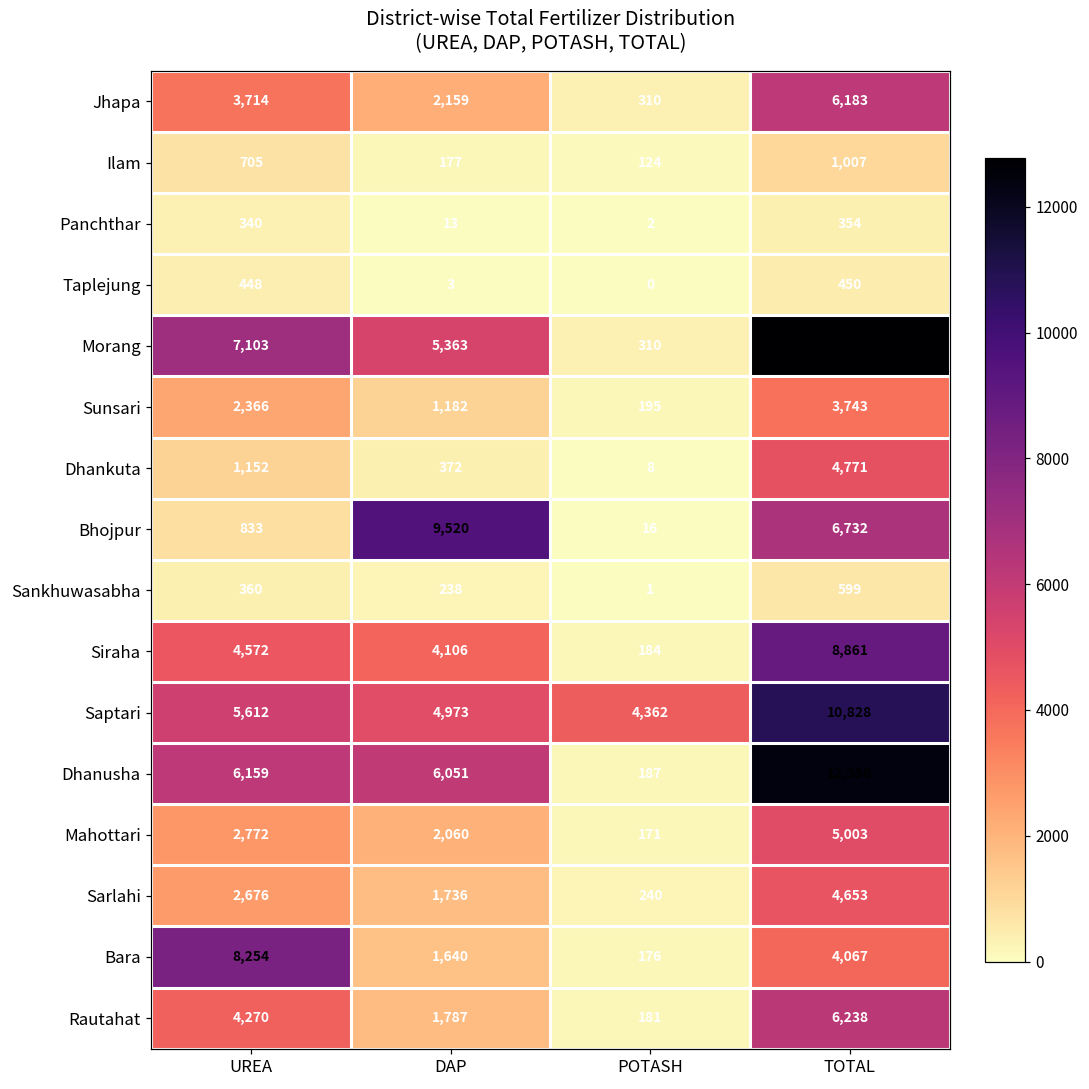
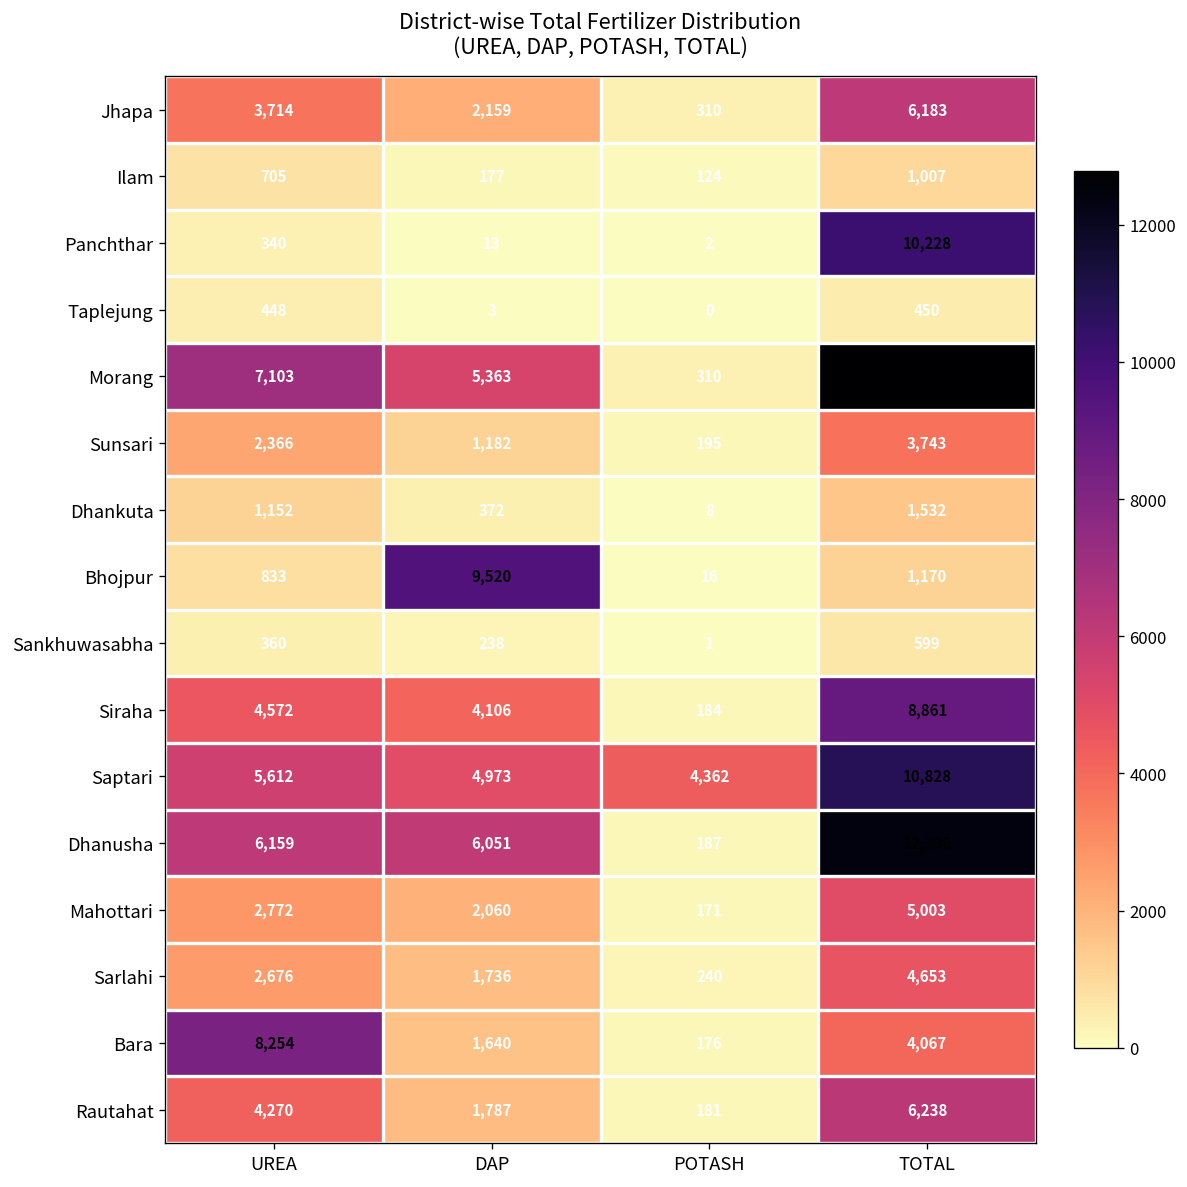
  {
    "Jhapa": {
      "UREA": "3,714",
      "DAP": "2,159",
      "POTASH": "310",
      "TOTAL": "6,183"
    },
    "Ilam": {
      "UREA": "705",
      "DAP": "177",
      "POTASH": "124",
      "TOTAL": "1,007"
    },
    "Panchthar": {
      "UREA": "340",
      "DAP": "13",
      "POTASH": "2",
-     "TOTAL": "354"
+     "TOTAL": "10,228"
    },
    "Taplejung": {
      "UREA": "448",
      "DAP": "3",
      "POTASH": "0",
      "TOTAL": "450"
    },
    "Morang": {
      "UREA": "7,103",
      "DAP": "5,363",
      "POTASH": "310"
    },
    "Sunsari": {
      "UREA": "2,366",
      "DAP": "1,182",
      "POTASH": "195",
      "TOTAL": "3,743"
    },
    "Dhankuta": {
      "UREA": "1,152",
      "DAP": "372",
      "POTASH": "8",
-     "TOTAL": "4,771"
+     "TOTAL": "1,532"
    },
    "Bhojpur": {
      "UREA": "833",
      "DAP": "9,520",
      "POTASH": "16",
-     "TOTAL": "6,732"
+     "TOTAL": "1,170"
    },
    "Sankhuwasabha": {
      "UREA": "360",
      "DAP": "238",
      "POTASH": "1",
      "TOTAL": "599"
    },
    "Siraha": {
      "UREA": "4,572",
      "DAP": "4,106",
      "POTASH": "184",
      "TOTAL": "8,861"
    },
    "Saptari": {
      "UREA": "5,612",
      "DAP": "4,973",
      "POTASH": "4,362",
      "TOTAL": "10,828"
    },
    "Dhanusha": {
      "UREA": "6,159",
      "DAP": "6,051",
      "POTASH": "187"
    },
    "Mahottari": {
      "UREA": "2,772",
      "DAP": "2,060",
      "POTASH": "171",
      "TOTAL": "5,003"
    },
    "Sarlahi": {
      "UREA": "2,676",
      "DAP": "1,736",
      "POTASH": "240",
      "TOTAL": "4,653"
    },
    "Bara": {
      "UREA": "8,254",
      "DAP": "1,640",
      "POTASH": "176",
      "TOTAL": "4,067"
    },
    "Rautahat": {
      "UREA": "4,270",
      "DAP": "1,787",
      "POTASH": "181",
      "TOTAL": "6,238"
    }
  }
